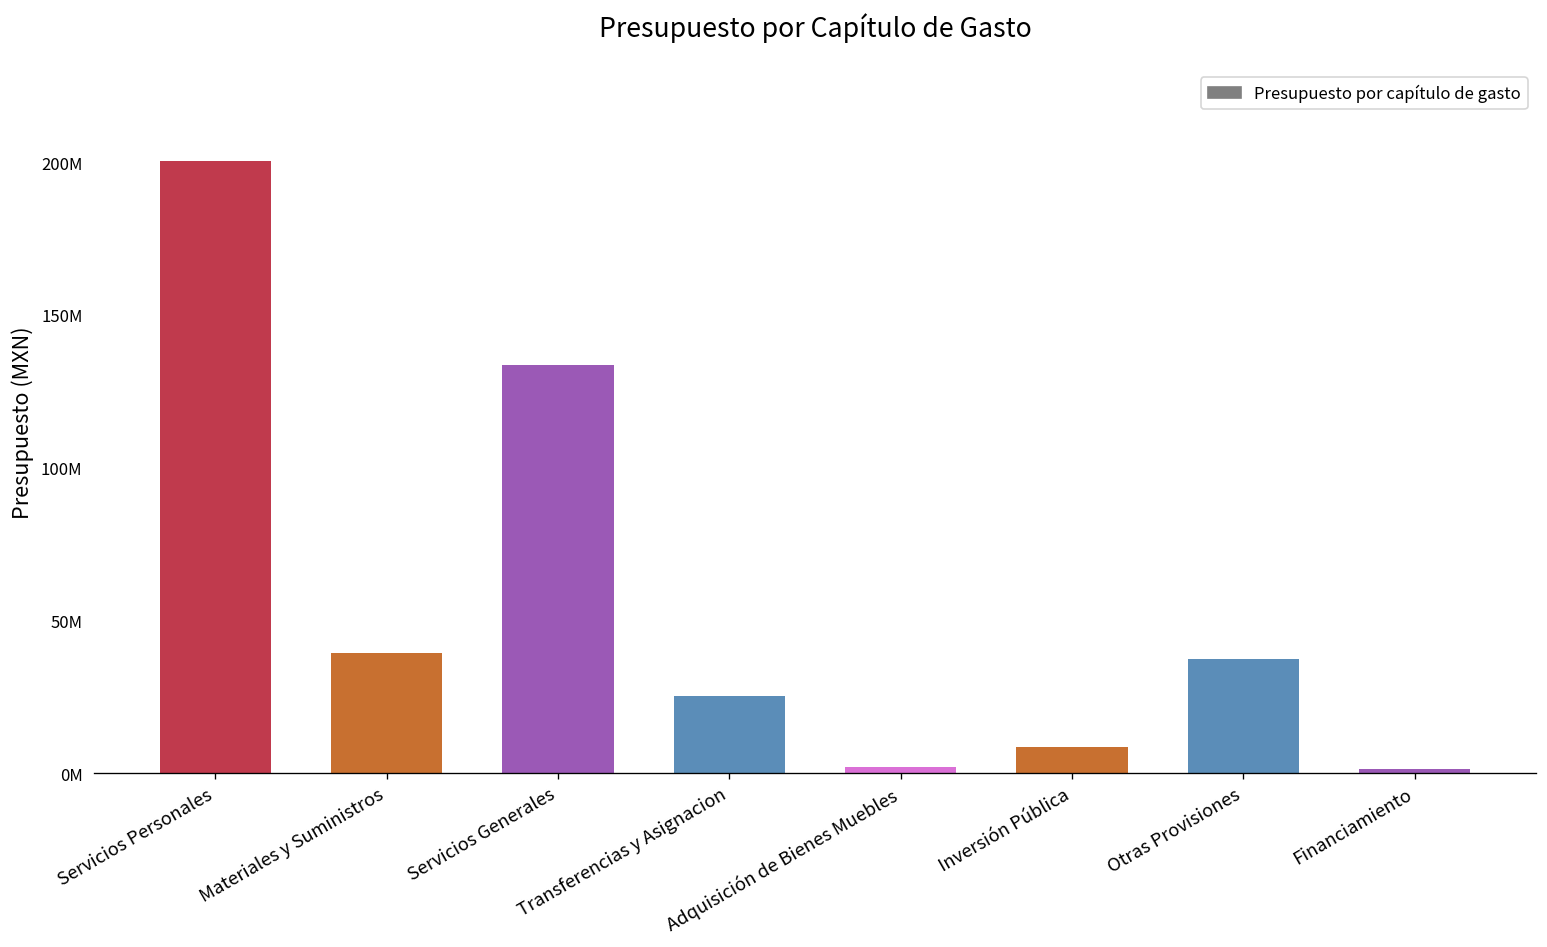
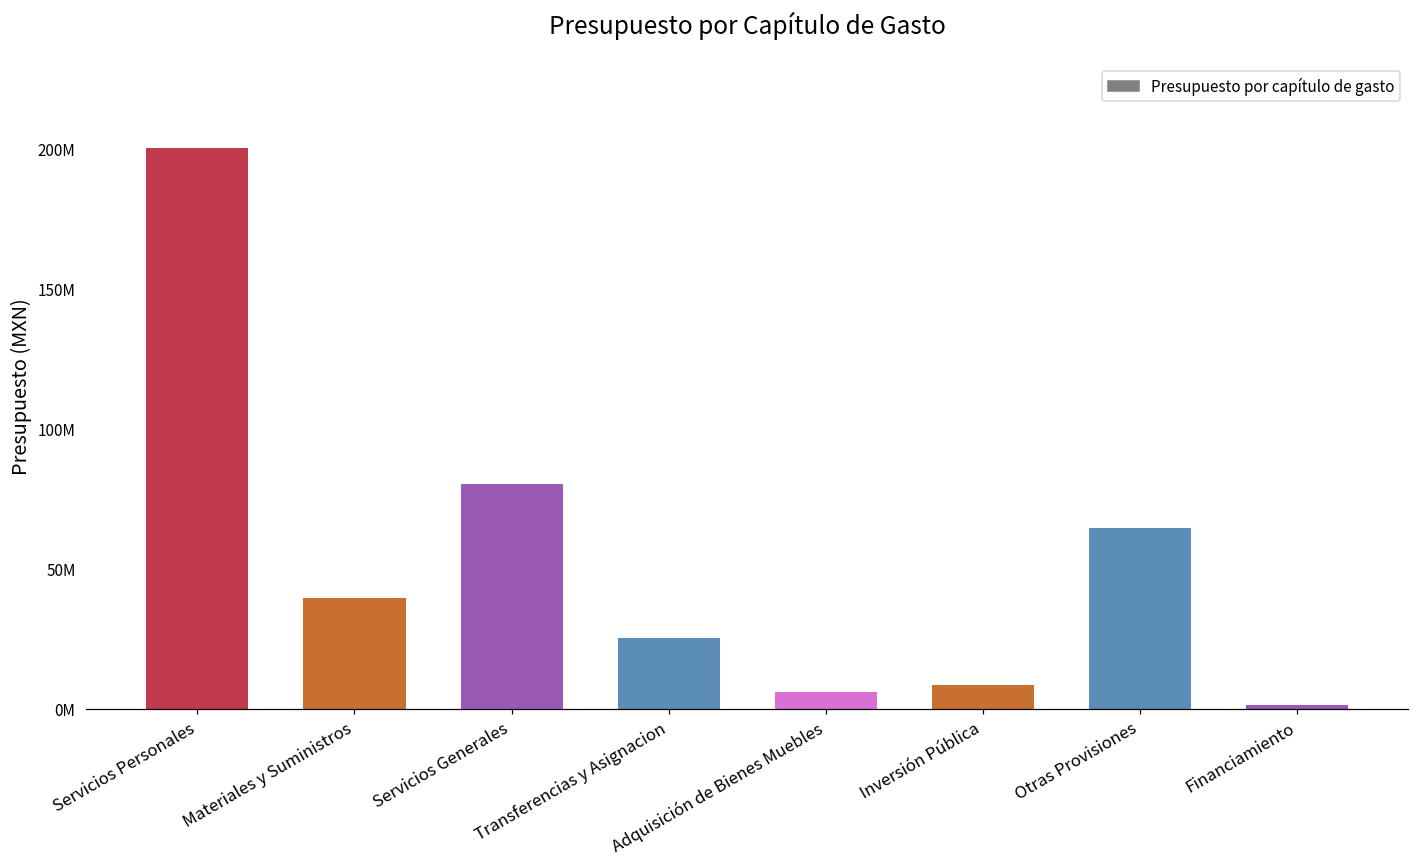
  {
    "Servicios Personales": 200000000,
    "Materiales y Suministros": 40000000,
-   "Servicios Generales": 134000000,
+   "Servicios Generales": 80000000,
    "Transferencias y Asignacion": 25000000,
-   "Adquisición de Bienes Muebles": 2000000,
+   "Adquisición de Bienes Muebles": 6000000,
    "Inversión Pública": 9000000,
-   "Otras Provisiones": 37000000,
+   "Otras Provisiones": 65000000,
    "Financiamiento": 1000000
  }
